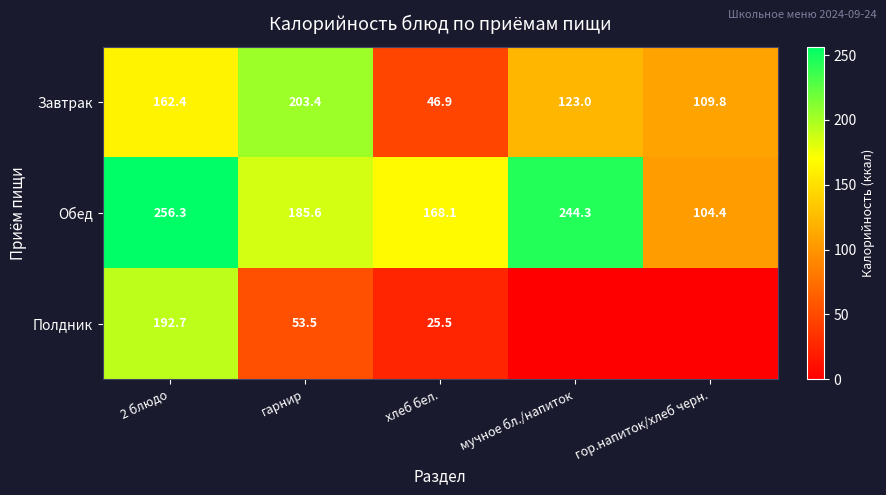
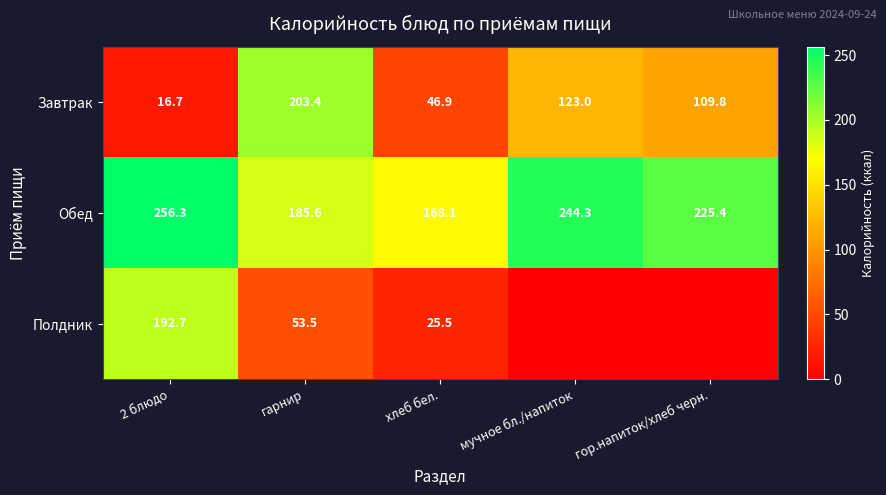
  {
    "Завтрак": {
-     "2 блюдо": 162.4,
+     "2 блюдо": 16.7,
      "гарнир": 203.4,
      "хлеб бел.": 46.9,
      "мучное бл./напиток": 123.0,
      "гор.напиток/хлеб черн.": 109.8
    },
    "Обед": {
      "2 блюдо": 256.3,
      "гарнир": 185.6,
      "хлеб бел.": 168.1,
      "мучное бл./напиток": 244.3,
-     "гор.напиток/хлеб черн.": 104.4
+     "гор.напиток/хлеб черн.": 225.4
    },
    "Полдник": {
      "2 блюдо": 192.7,
      "гарнир": 53.5,
      "хлеб бел.": 25.5
    }
  }
